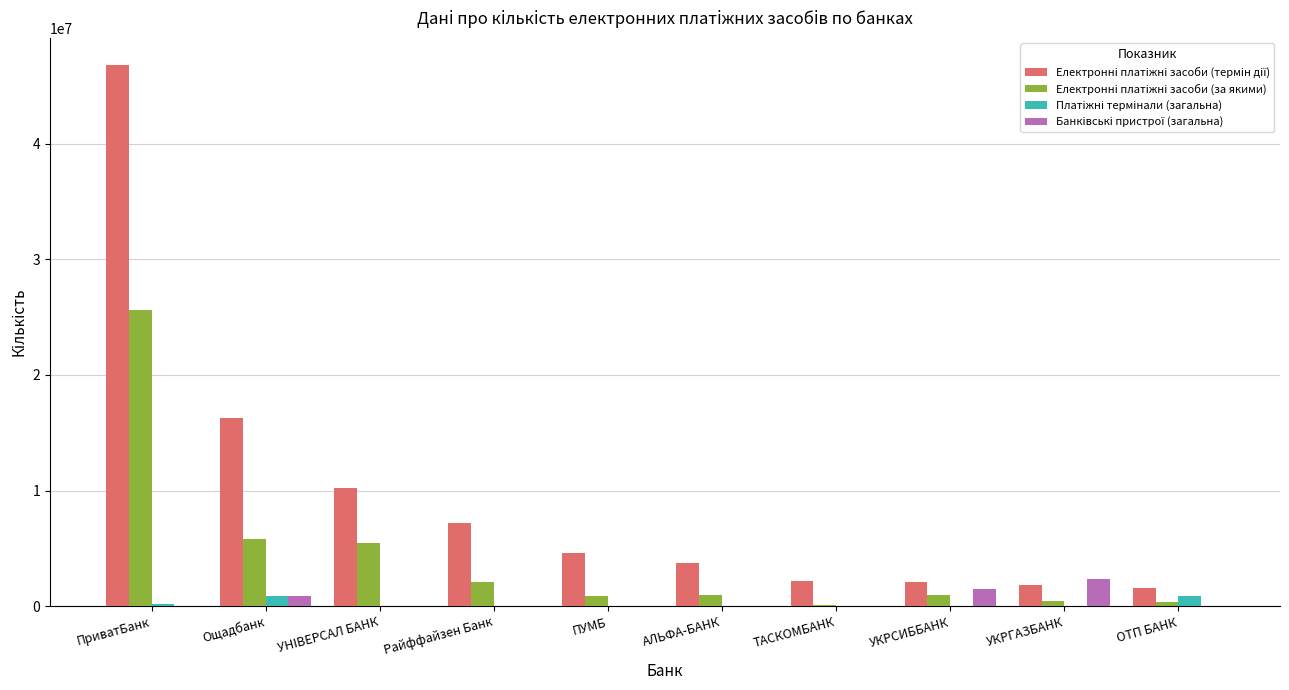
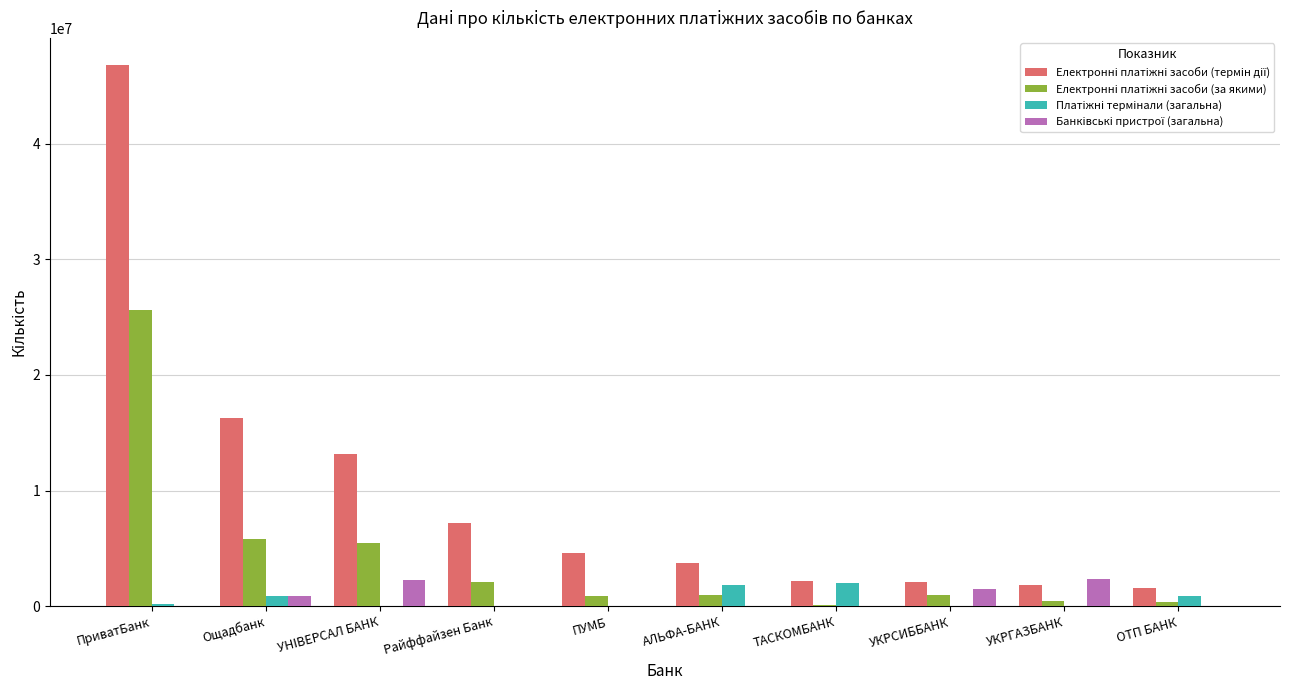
  {
    "Електронні платіжні засоби (термін дії)": {
      "ПриватБанк": 46800000,
      "Ощадбанк": 16200000,
-     "УНІВЕРСАЛ БАНК": 10300000,
+     "УНІВЕРСАЛ БАНК": 13200000,
      "Райффайзен Банк": 7200000,
      "ПУМБ": 4600000,
      "АЛЬФА-БАНК": 3800000,
      "ТАСКОМБАНК": 2200000,
      "УКРСИББАНК": 2100000,
      "УКРГАЗБАНК": 1800000,
      "ОТП БАНК": 1600000
    },
    "Електронні платіжні засоби (за якими)": {
      "ПриватБанк": 25600000,
      "Ощадбанк": 5800000,
      "УНІВЕРСАЛ БАНК": 5500000,
      "Райффайзен Банк": 2100000,
      "ПУМБ": 800000,
      "АЛЬФА-БАНК": 1000000,
      "УКРСИББАНК": 900000,
      "УКРГАЗБАНК": 500000,
      "ОТП БАНК": 400000
    },
    "Платіжні термінали (загальна)": {
      "Ощадбанк": 900000,
-     "АЛЬФА-БАНК": 0,
-     "ТАСКОМБАНК": 0,
+     "АЛЬФА-БАНК": 1800000,
+     "ТАСКОМБАНК": 2000000,
      "ОТП БАНК": 900000
    },
    "Банківські пристрої (загальна)": {
      "Ощадбанк": 800000,
-     "УНІВЕРСАЛ БАНК": 0,
+     "УНІВЕРСАЛ БАНК": 2300000,
      "УКРСИББАНК": 1500000,
      "УКРГАЗБАНК": 2300000
    }
  }
